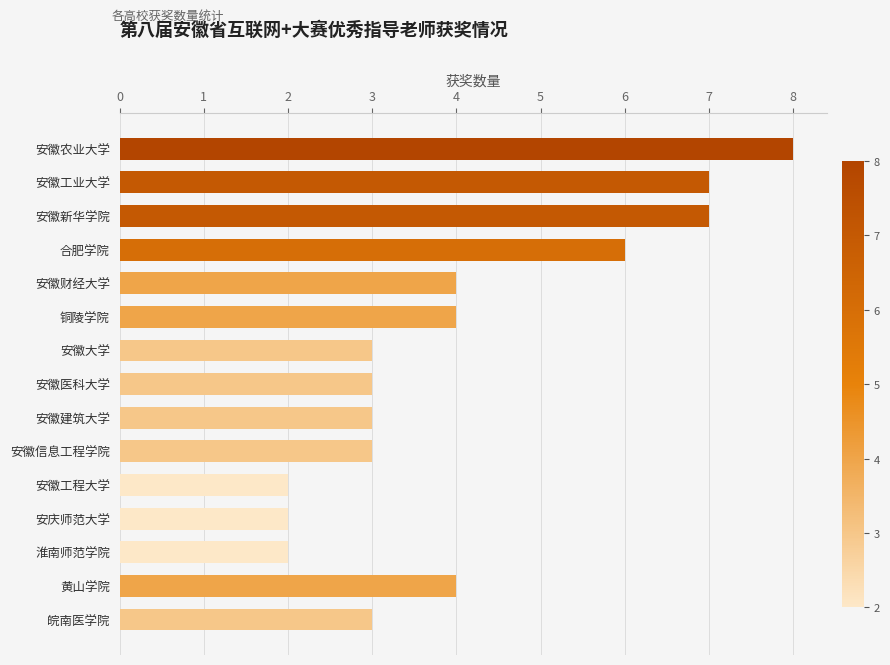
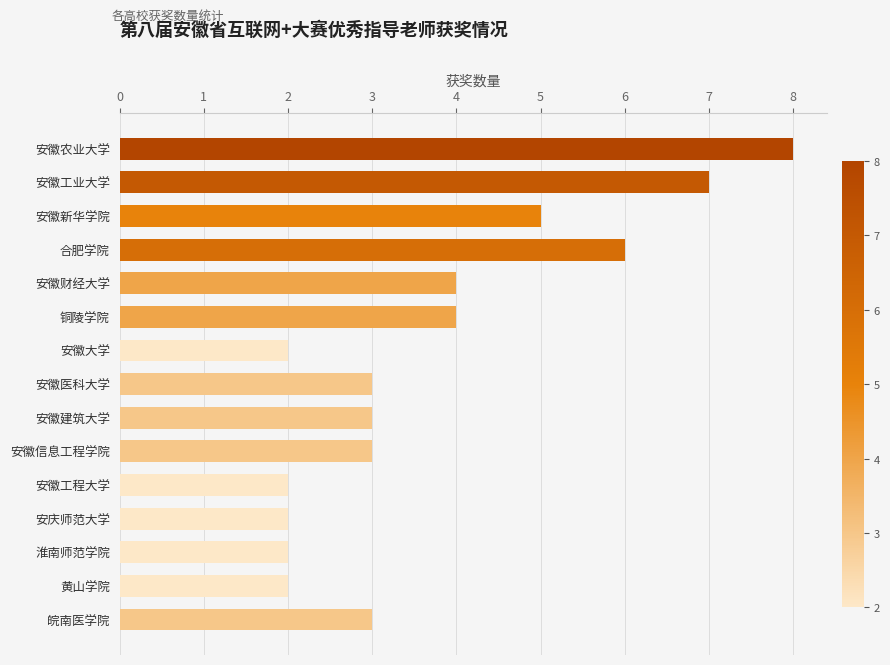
  {
    "安徽农业大学": 8,
    "安徽工业大学": 7,
-   "安徽新华学院": 7,
+   "安徽新华学院": 5,
    "合肥学院": 6,
    "安徽财经大学": 4,
    "铜陵学院": 4,
-   "安徽大学": 3,
+   "安徽大学": 2,
    "安徽医科大学": 3,
    "安徽建筑大学": 3,
    "安徽信息工程学院": 3,
    "安徽工程大学": 2,
    "安庆师范大学": 2,
    "淮南师范学院": 2,
-   "黄山学院": 4,
+   "黄山学院": 2,
    "皖南医学院": 3
  }
